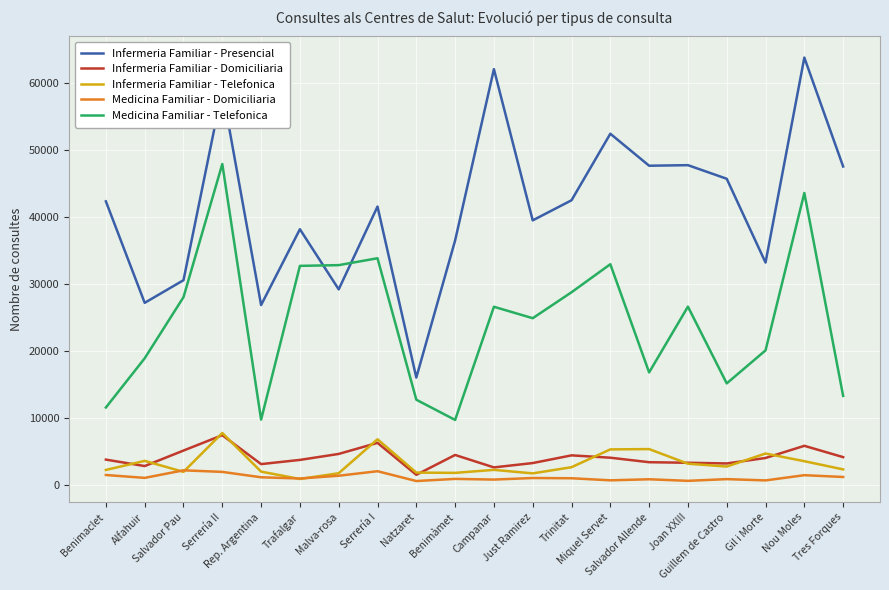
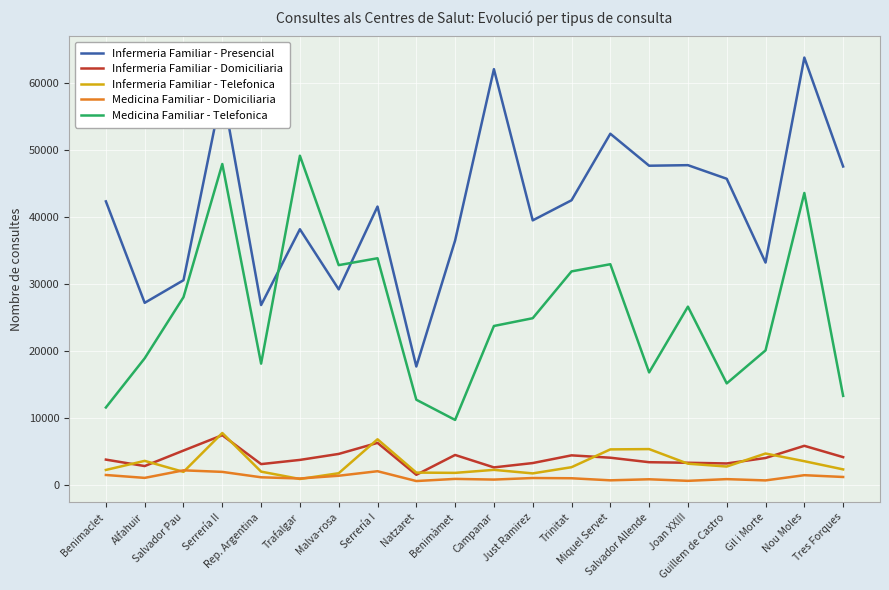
  {
    "Infermeria Familiar - Presencial": {
      "Benimaclet": 42000,
      "Alfahuir": 27000,
      "Salvador Pau": 31000,
      "Rep. Argentina": 27000,
      "Trafalgar": 38000,
      "Malva-rosa": 29000,
      "Serrería I": 42000,
-     "Natzaret": 16000,
+     "Natzaret": 18000,
      "Benimàmet": 37000,
      "Campanar": 62000,
      "Just Ramirez": 40000,
      "Trinitat": 43000,
      "Miquel Servet": 52000,
      "Salvador Allende": 48000,
      "Joan XXIII": 48000,
      "Guillem de Castro": 46000,
      "Gil i Morte": 33000,
      "Nou Moles": 64000,
      "Tres Forques": 48000
    },
    "Infermeria Familiar - Domiciliaria": {
      "Benimaclet": 4000,
      "Alfahuir": 3000,
      "Salvador Pau": 5000,
      "Rep. Argentina": 3000,
      "Trafalgar": 4000,
      "Malva-rosa": 5000,
      "Serrería I": 6000,
      "Benimàmet": 4000,
      "Just Ramirez": 3000,
      "Trinitat": 4000,
      "Miquel Servet": 4000,
      "Salvador Allende": 3000,
      "Guillem de Castro": 3000,
      "Gil i Morte": 4000,
      "Nou Moles": 6000,
      "Tres Forques": 4000
    },
    "Medicina Familiar - Telefonica": {
      "Benimaclet": 12000,
      "Alfahuir": 19000,
      "Salvador Pau": 28000,
      "Serrería II": 48000,
-     "Rep. Argentina": 10000,
-     "Trafalgar": 33000,
+     "Rep. Argentina": 18000,
+     "Trafalgar": 49000,
      "Malva-rosa": 33000,
      "Serrería I": 34000,
      "Natzaret": 13000,
      "Benimàmet": 10000,
-     "Campanar": 27000,
+     "Campanar": 24000,
      "Just Ramirez": 25000,
-     "Trinitat": 29000,
+     "Trinitat": 32000,
      "Miquel Servet": 33000,
      "Salvador Allende": 17000,
      "Joan XXIII": 27000,
      "Guillem de Castro": 15000,
      "Gil i Morte": 20000,
      "Nou Moles": 44000,
      "Tres Forques": 13000
    }
  }
